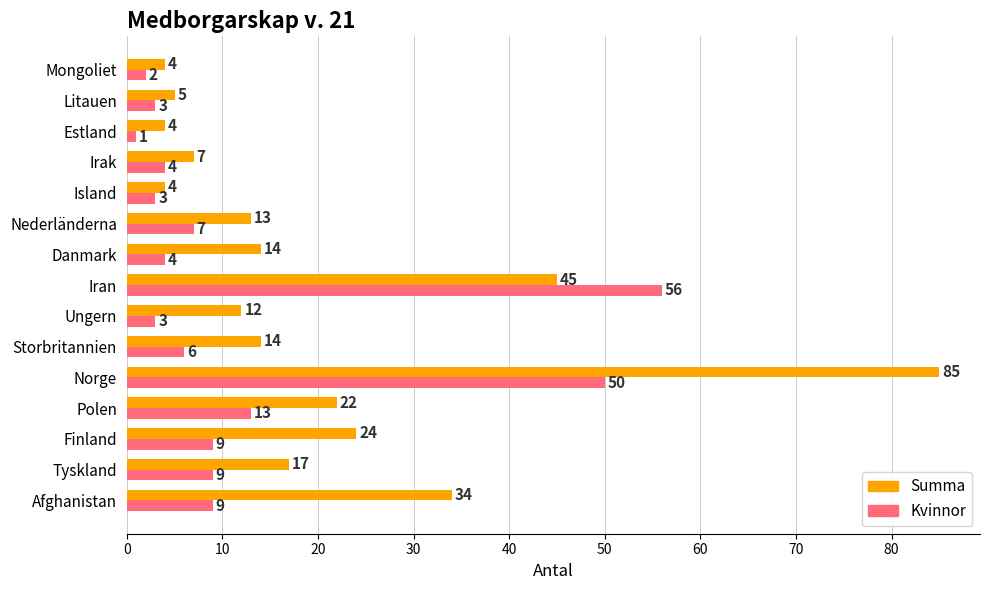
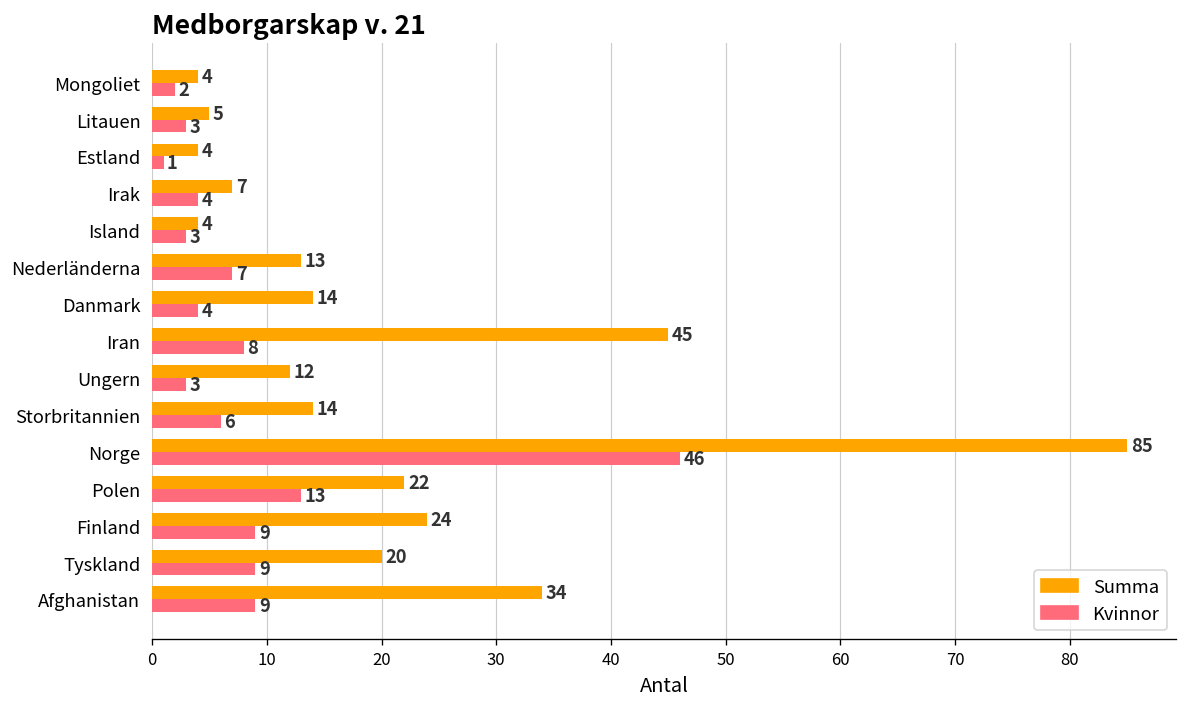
  {
    "Summa": {
      "Mongoliet": 4,
      "Litauen": 5,
      "Estland": 4,
      "Irak": 7,
      "Island": 4,
      "Nederländerna": 13,
      "Danmark": 14,
      "Iran": 45,
      "Ungern": 12,
      "Storbritannien": 14,
      "Norge": 85,
      "Polen": 22,
      "Finland": 24,
-     "Tyskland": 17,
+     "Tyskland": 20,
      "Afghanistan": 34
    },
    "Kvinnor": {
      "Mongoliet": 2,
      "Litauen": 3,
      "Estland": 1,
      "Irak": 4,
      "Island": 3,
      "Nederländerna": 7,
      "Danmark": 4,
-     "Iran": 56,
+     "Iran": 8,
      "Ungern": 3,
      "Storbritannien": 6,
-     "Norge": 50,
+     "Norge": 46,
      "Polen": 13,
      "Finland": 9,
      "Tyskland": 9,
      "Afghanistan": 9
    }
  }
